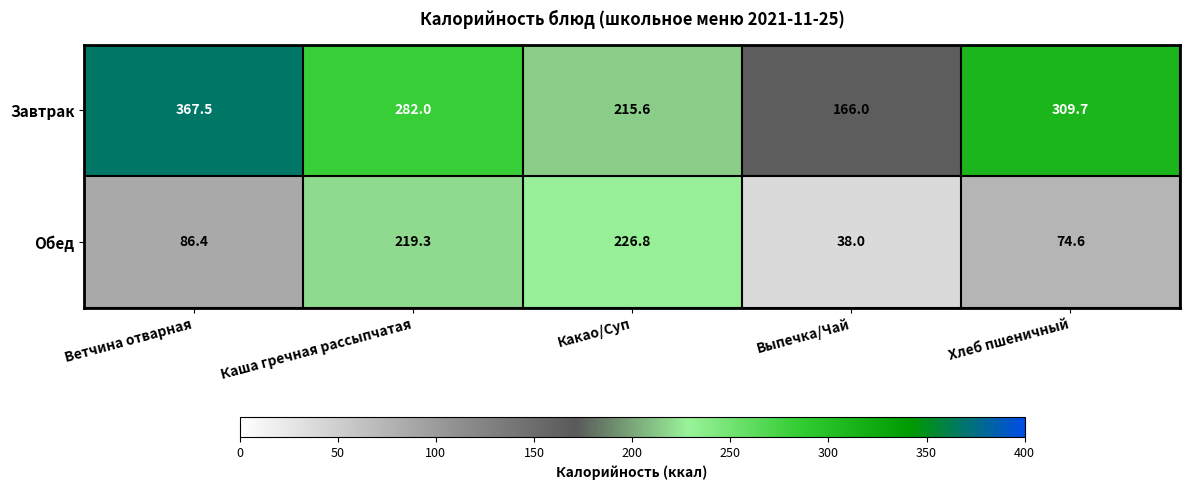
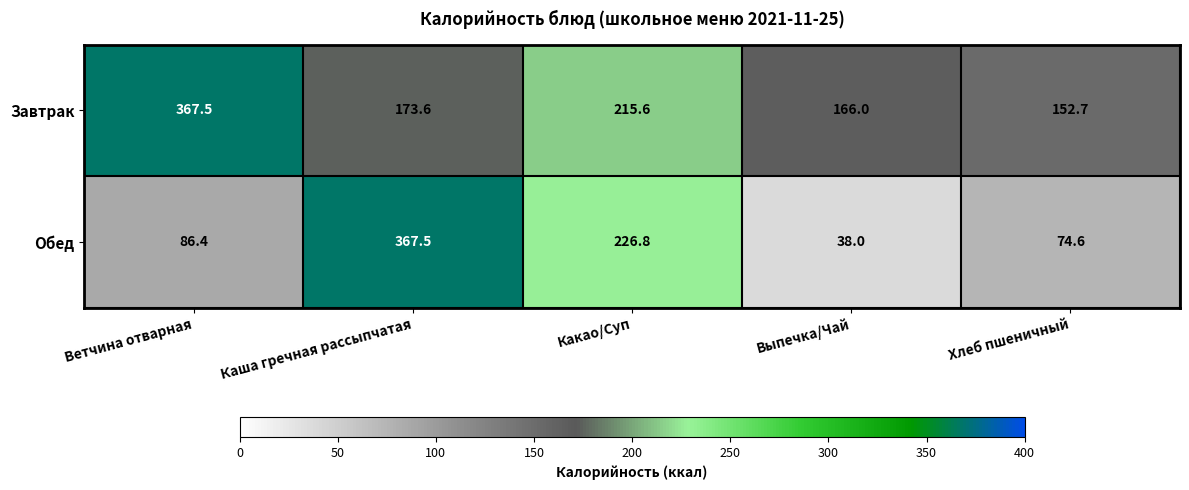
  {
    "Завтрак": {
      "Ветчина отварная": 367.5,
-     "Каша гречная рассыпчатая": 282.0,
+     "Каша гречная рассыпчатая": 173.6,
      "Какао/Суп": 215.6,
      "Выпечка/Чай": 166.0,
-     "Хлеб пшеничный": 309.7
+     "Хлеб пшеничный": 152.7
    },
    "Обед": {
      "Ветчина отварная": 86.4,
-     "Каша гречная рассыпчатая": 219.3,
+     "Каша гречная рассыпчатая": 367.5,
      "Какао/Суп": 226.8,
      "Выпечка/Чай": 38.0,
      "Хлеб пшеничный": 74.6
    }
  }
